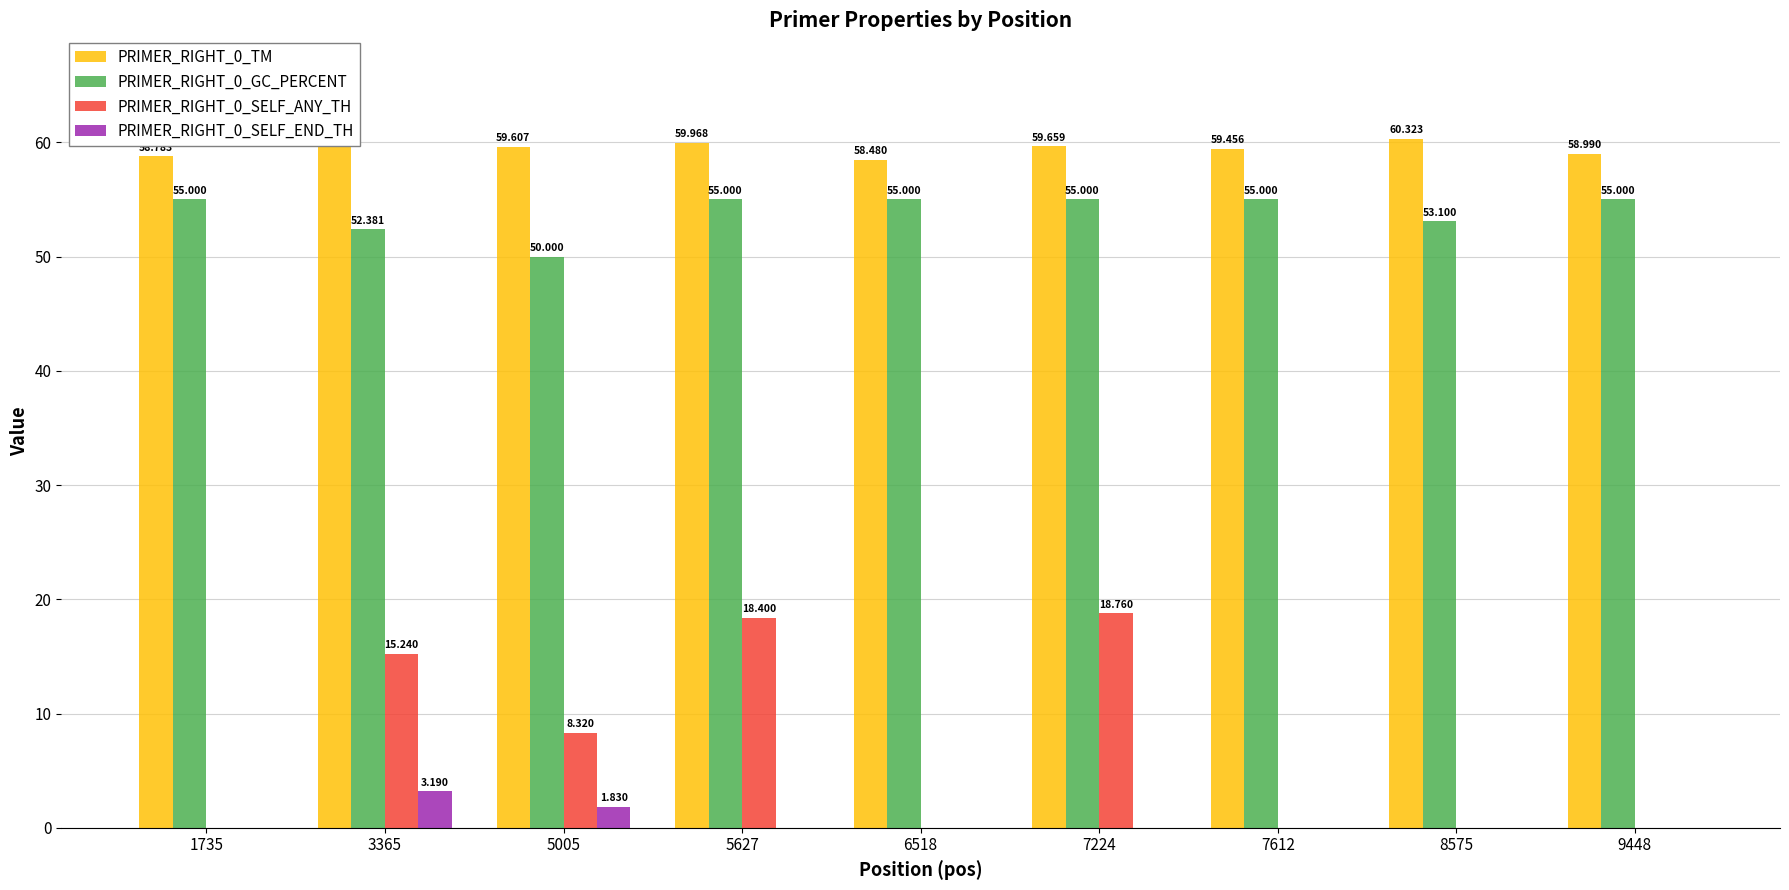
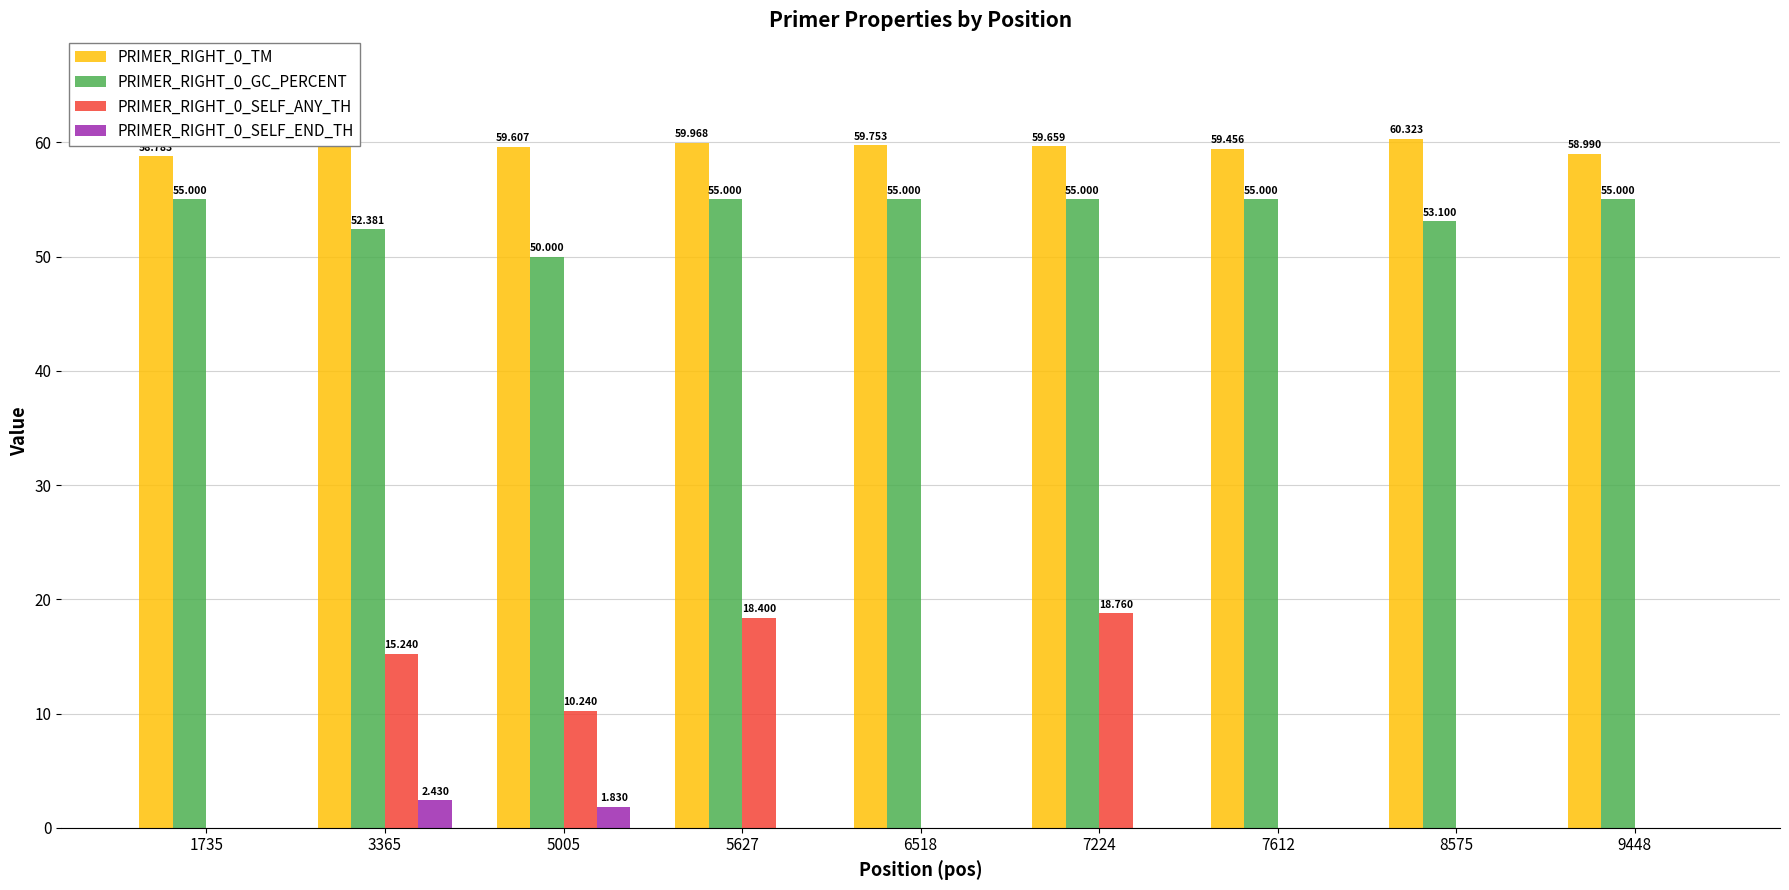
  {
    "PRIMER_RIGHT_0_TM": {
      "5005": 59.607,
      "5627": 59.968,
-     "6518": 58.480,
+     "6518": 59.753,
      "7224": 59.659,
      "7612": 59.456,
      "8575": 60.323,
      "9448": 58.990
    },
    "PRIMER_RIGHT_0_GC_PERCENT": {
      "1735": 55.000,
      "3365": 52.381,
      "5005": 50.000,
      "5627": 55.000,
      "6518": 55.000,
      "7224": 55.000,
      "7612": 55.000,
      "8575": 53.100,
      "9448": 55.000
    },
    "PRIMER_RIGHT_0_SELF_ANY_TH": {
      "3365": 15.240,
-     "5005": 8.320,
+     "5005": 10.240,
      "5627": 18.400,
      "7224": 18.760
    },
    "PRIMER_RIGHT_0_SELF_END_TH": {
-     "3365": 3.190,
+     "3365": 2.430,
      "5005": 1.830
    }
  }
